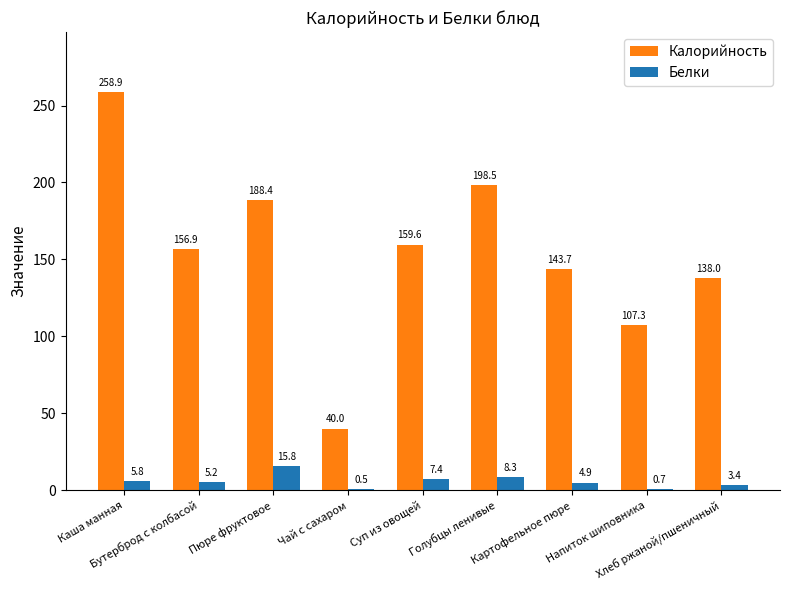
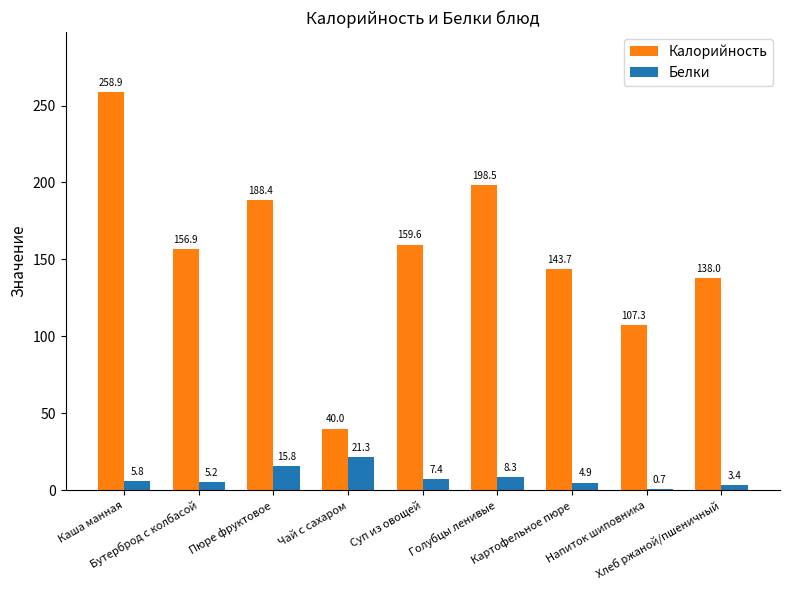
  {
    "Калорийность": {
      "Каша манная": 258.9,
      "Бутерброд с колбасой": 156.9,
      "Пюре фруктовое": 188.4,
      "Чай с сахаром": 40.0,
      "Суп из овощей": 159.6,
      "Голубцы ленивые": 198.5,
      "Картофельное пюре": 143.7,
      "Напиток шиповника": 107.3,
      "Хлеб ржаной/пшеничный": 138.0
    },
    "Белки": {
      "Каша манная": 5.8,
      "Бутерброд с колбасой": 5.2,
      "Пюре фруктовое": 15.8,
-     "Чай с сахаром": 0.5,
+     "Чай с сахаром": 21.3,
      "Суп из овощей": 7.4,
      "Голубцы ленивые": 8.3,
      "Картофельное пюре": 4.9,
      "Напиток шиповника": 0.7,
      "Хлеб ржаной/пшеничный": 3.4
    }
  }
